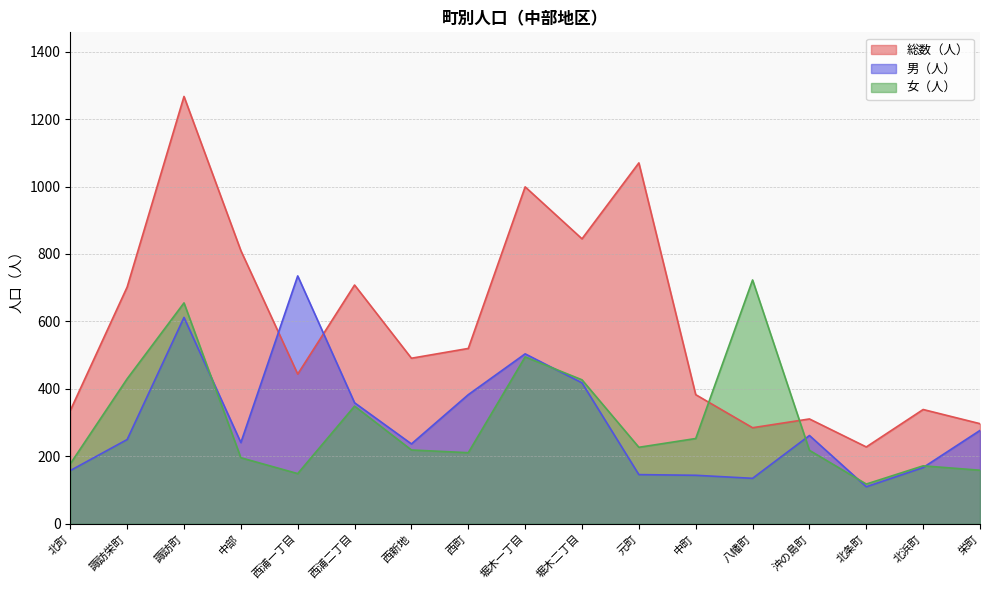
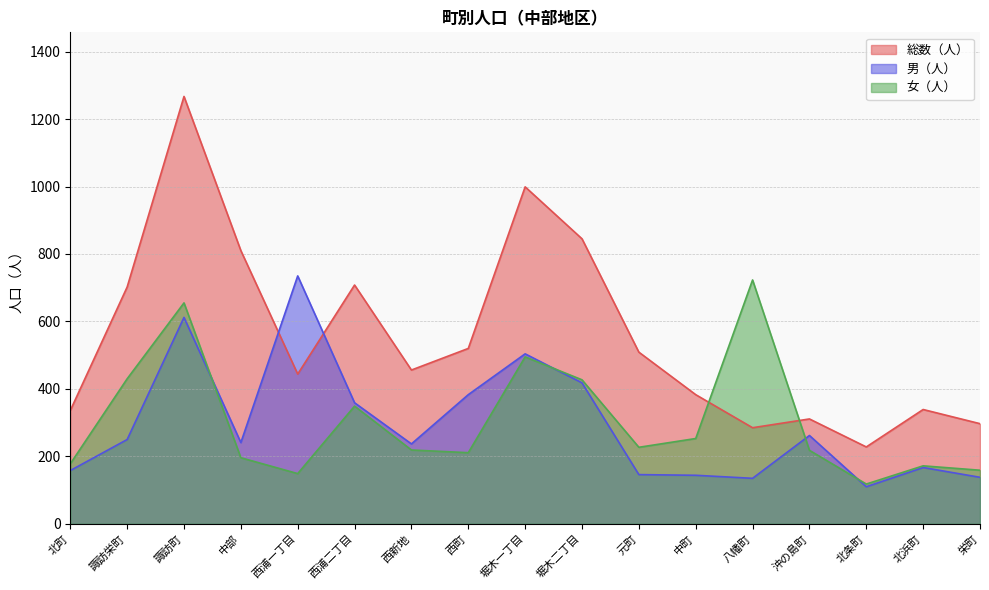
  {
    "総数（人）": {
      "北町": 340,
      "諏訪栄町": 700,
      "諏訪町": 1270,
      "中部": 810,
      "西浦一丁目": 440,
      "西浦二丁目": 710,
-     "西新地": 490,
+     "西新地": 460,
      "西町": 520,
      "堀木一丁目": 1000,
      "堀木二丁目": 850,
-     "元町": 1070,
+     "元町": 510,
      "中町": 380,
      "八幡町": 290,
      "沖の島町": 310,
      "北条町": 230,
      "北浜町": 340,
      "栄町": 300
    },
    "男（人）": {
      "北町": 160,
      "諏訪栄町": 250,
      "諏訪町": 610,
      "中部": 240,
      "西浦一丁目": 740,
      "西浦二丁目": 360,
      "西新地": 240,
      "西町": 380,
      "堀木一丁目": 500,
      "堀木二丁目": 420,
      "元町": 150,
      "中町": 140,
      "八幡町": 140,
      "沖の島町": 260,
      "北条町": 110,
-     "栄町": 280
+     "栄町": 140
    },
    "女（人）": {
      "北町": 180,
      "諏訪栄町": 430,
      "諏訪町": 660,
      "中部": 200,
      "西浦一丁目": 150,
      "西浦二丁目": 350,
      "西新地": 220,
      "西町": 210,
      "堀木一丁目": 500,
      "堀木二丁目": 430,
      "元町": 230,
      "中町": 250,
      "八幡町": 720,
      "沖の島町": 220,
      "北条町": 120,
      "栄町": 160
    }
  }
